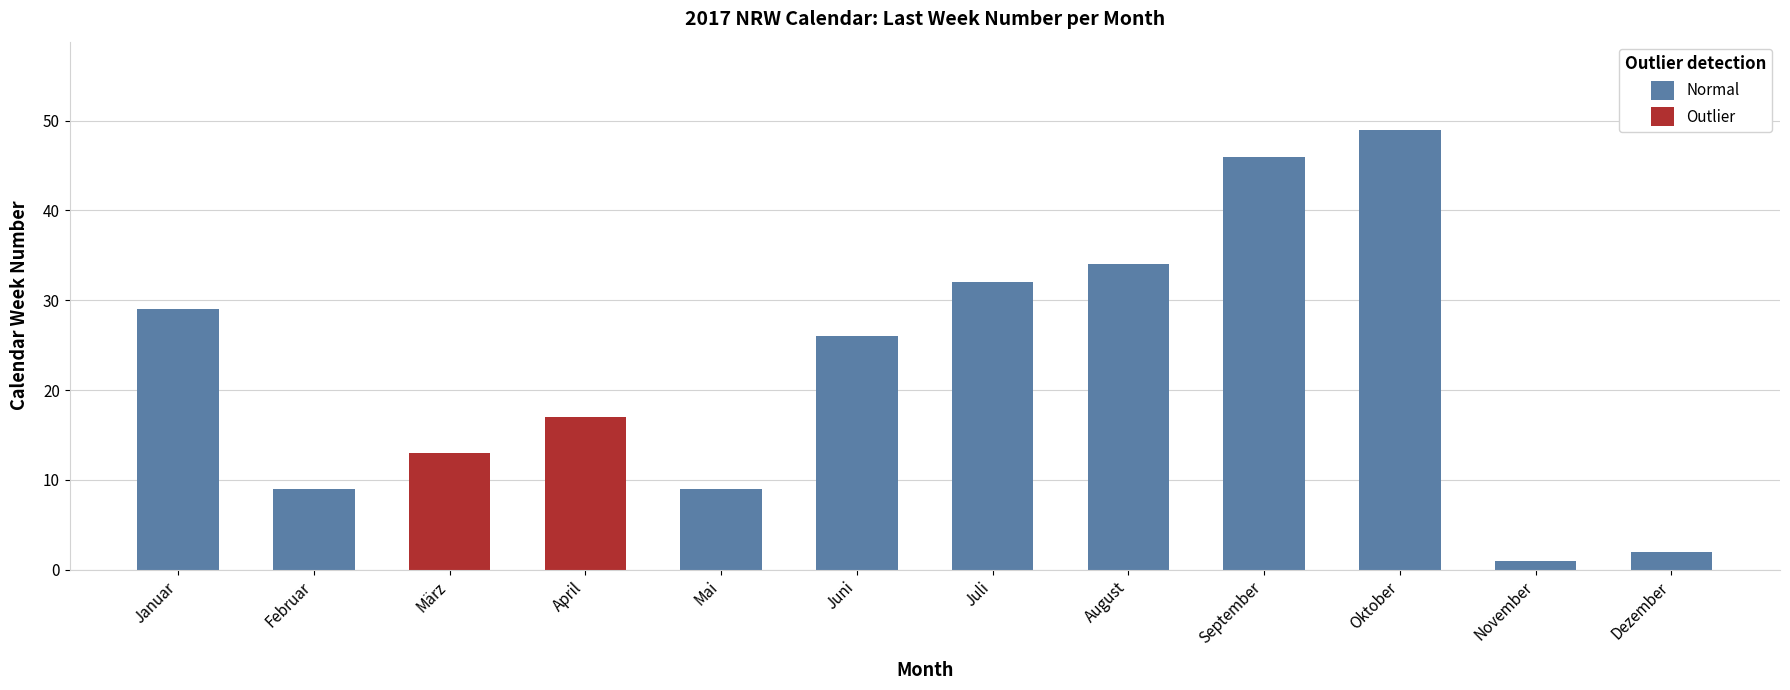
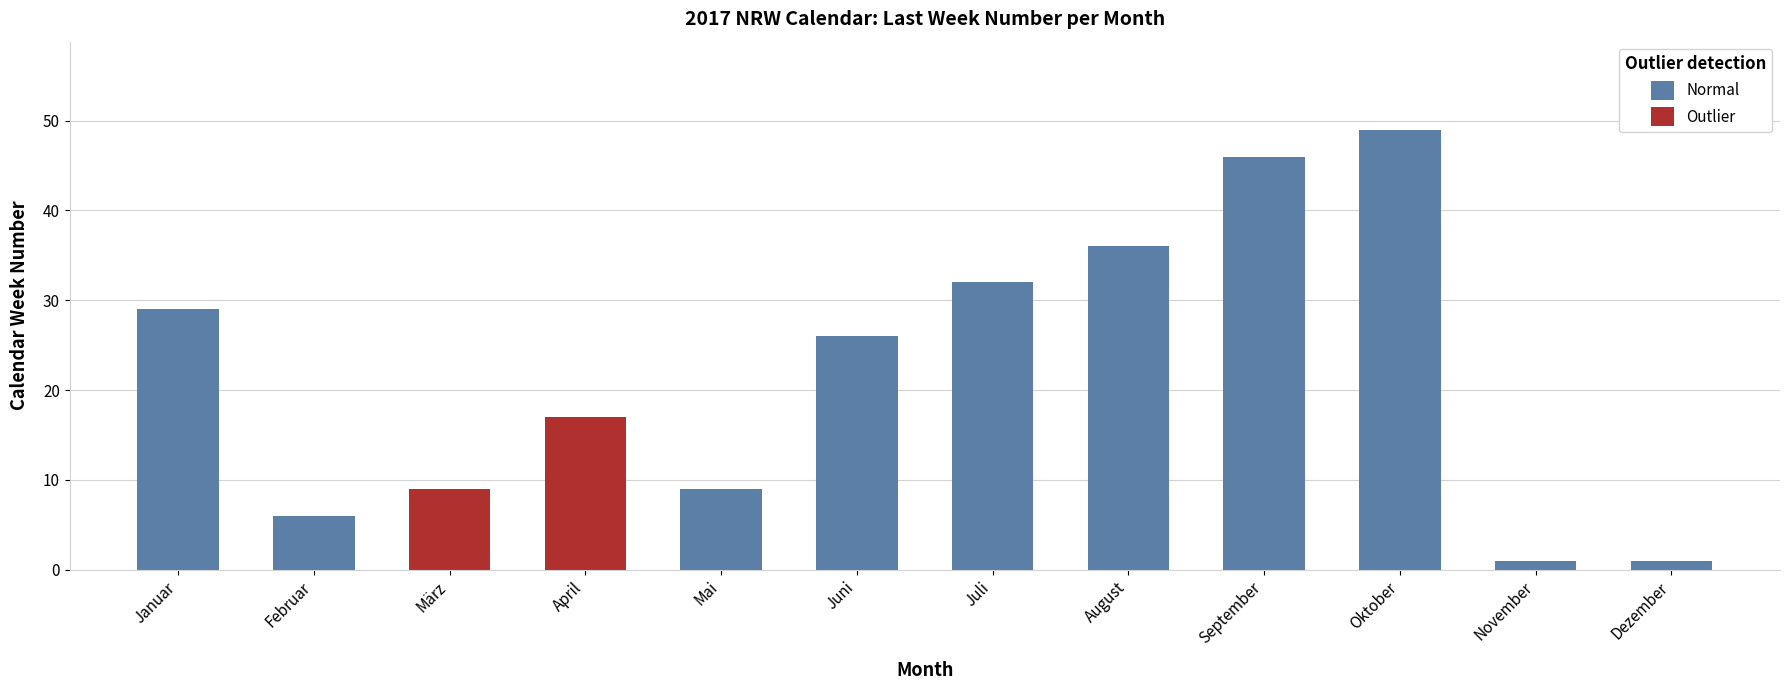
  {
    "Januar": 29,
-   "Februar": 9,
-   "März": 13,
+   "Februar": 6,
+   "März": 9,
    "April": 17,
    "Mai": 9,
    "Juni": 26,
    "Juli": 32,
-   "August": 34,
+   "August": 36,
    "September": 46,
    "Oktober": 49,
    "November": 1,
-   "Dezember": 2
+   "Dezember": 1
  }
